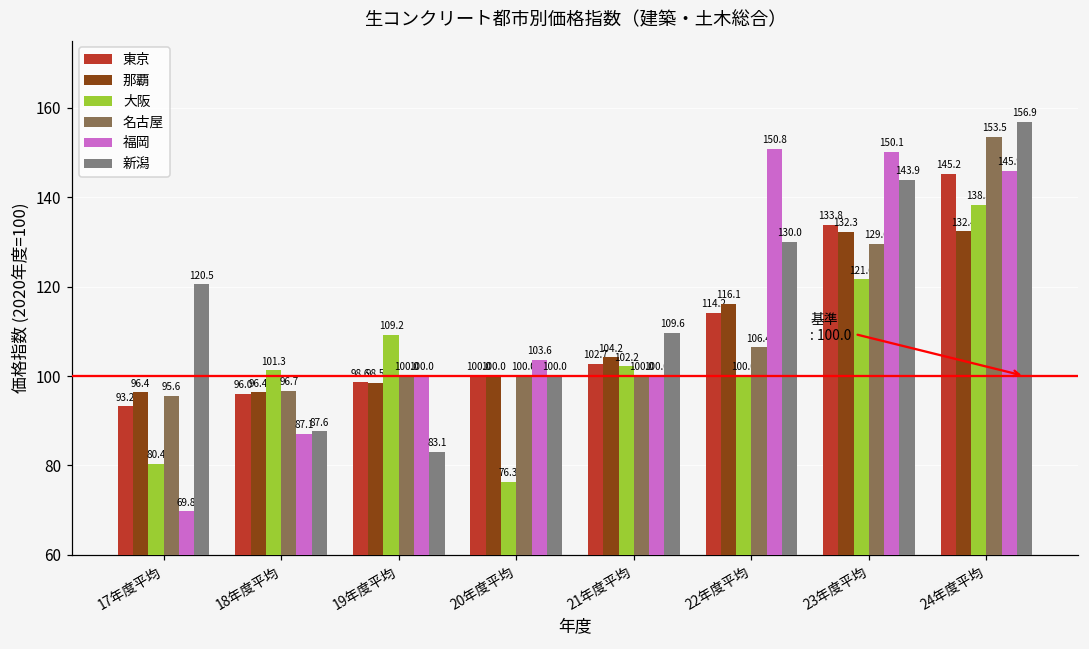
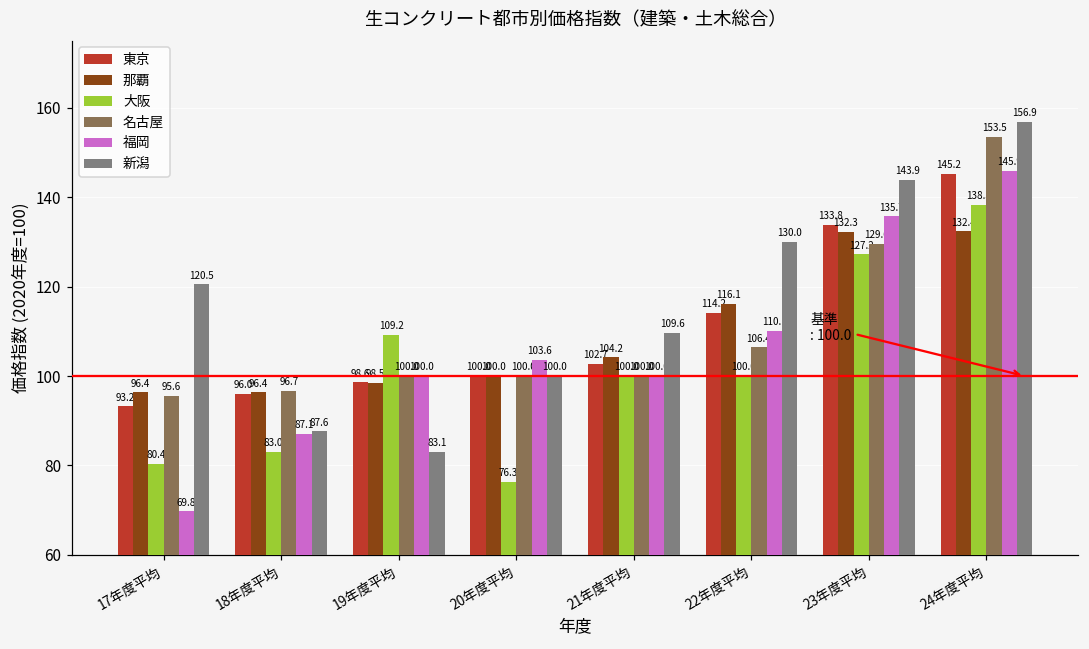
  {
    "大阪": {
      "17年度平均": 80.4,
-     "18年度平均": 101.3,
+     "18年度平均": 83.0,
      "19年度平均": 109.2,
      "20年度平均": 76.3,
-     "21年度平均": 102.2,
+     "21年度平均": 100.0,
      "22年度平均": 100.0,
-     "23年度平均": 121.6,
+     "23年度平均": 127.2,
      "24年度平均": 138.3
    },
    "福岡": {
      "17年度平均": 69.8,
      "20年度平均": 103.6,
-     "22年度平均": 150.8,
-     "23年度平均": 150.1,
+     "22年度平均": 110.1,
+     "23年度平均": 135.7,
      "24年度平均": 145.9
    }
  }
